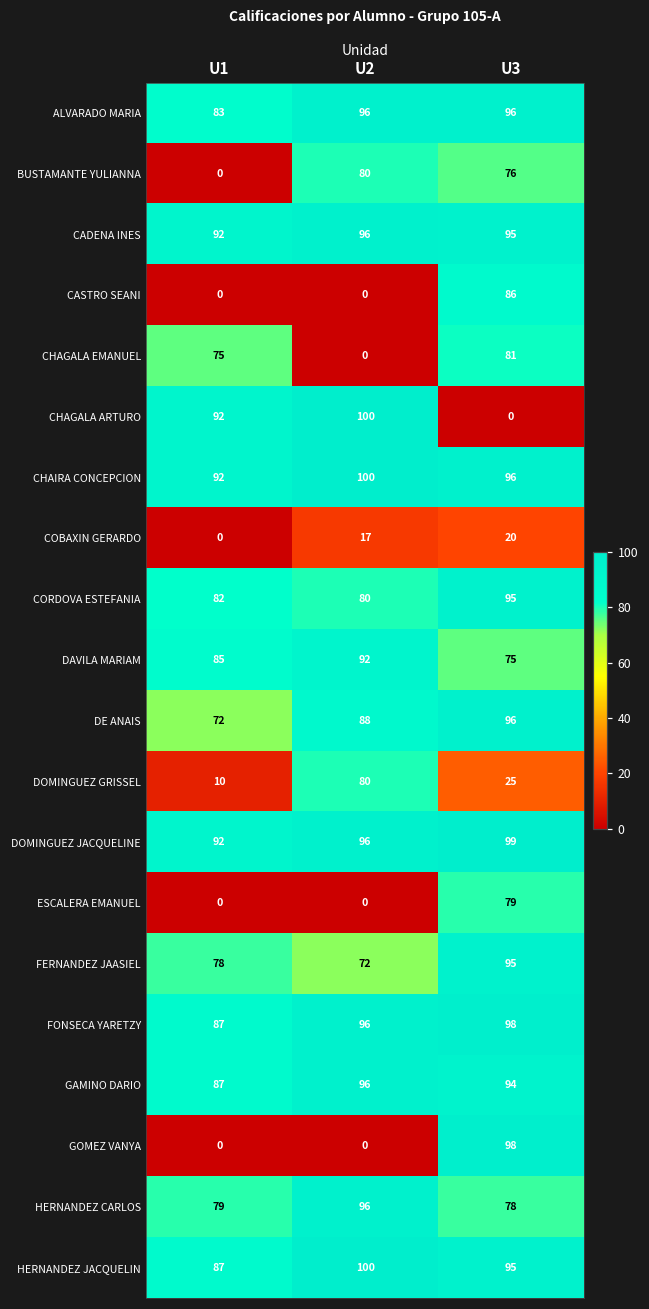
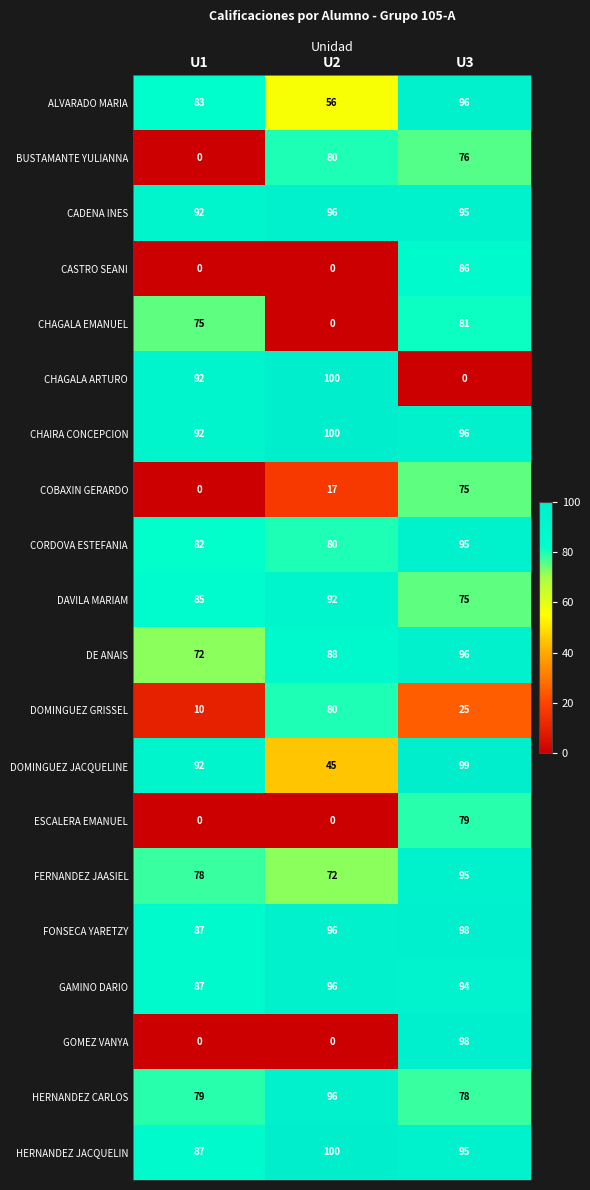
  {
    "ALVARADO MARIA": {
      "U1": 83,
-     "U2": 96,
+     "U2": 56,
      "U3": 96
    },
    "BUSTAMANTE YULIANNA": {
      "U1": 0,
      "U2": 80,
      "U3": 76
    },
    "CADENA INES": {
      "U1": 92,
      "U2": 96,
      "U3": 95
    },
    "CASTRO SEANI": {
      "U1": 0,
      "U2": 0,
      "U3": 86
    },
    "CHAGALA EMANUEL": {
      "U1": 75,
      "U2": 0,
      "U3": 81
    },
    "CHAGALA ARTURO": {
      "U1": 92,
      "U2": 100,
      "U3": 0
    },
    "CHAIRA CONCEPCION": {
      "U1": 92,
      "U2": 100,
      "U3": 96
    },
    "COBAXIN GERARDO": {
      "U1": 0,
      "U2": 17,
-     "U3": 20
+     "U3": 75
    },
    "CORDOVA ESTEFANIA": {
      "U1": 82,
      "U2": 80,
      "U3": 95
    },
    "DAVILA MARIAM": {
      "U1": 85,
      "U2": 92,
      "U3": 75
    },
    "DE ANAIS": {
      "U1": 72,
      "U2": 88,
      "U3": 96
    },
    "DOMINGUEZ GRISSEL": {
      "U1": 10,
      "U2": 80,
      "U3": 25
    },
    "DOMINGUEZ JACQUELINE": {
      "U1": 92,
-     "U2": 96,
+     "U2": 45,
      "U3": 99
    },
    "ESCALERA EMANUEL": {
      "U1": 0,
      "U2": 0,
      "U3": 79
    },
    "FERNANDEZ JAASIEL": {
      "U1": 78,
      "U2": 72,
      "U3": 95
    },
    "FONSECA YARETZY": {
      "U1": 87,
      "U2": 96,
      "U3": 98
    },
    "GAMINO DARIO": {
      "U1": 87,
      "U2": 96,
      "U3": 94
    },
    "GOMEZ VANYA": {
      "U1": 0,
      "U2": 0,
      "U3": 98
    },
    "HERNANDEZ CARLOS": {
      "U1": 79,
      "U2": 96,
      "U3": 78
    },
    "HERNANDEZ JACQUELIN": {
      "U1": 87,
      "U2": 100,
      "U3": 95
    }
  }
